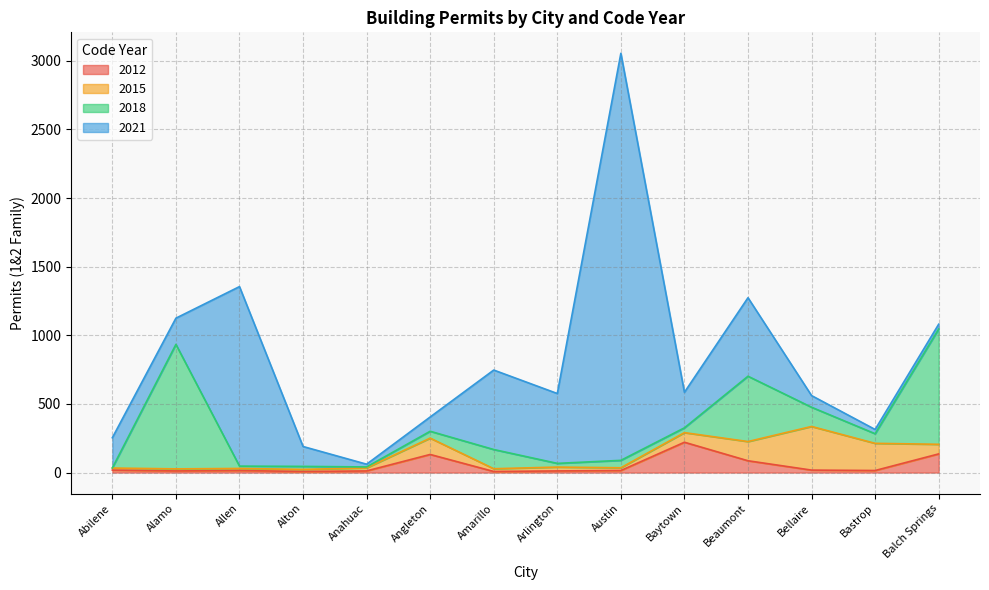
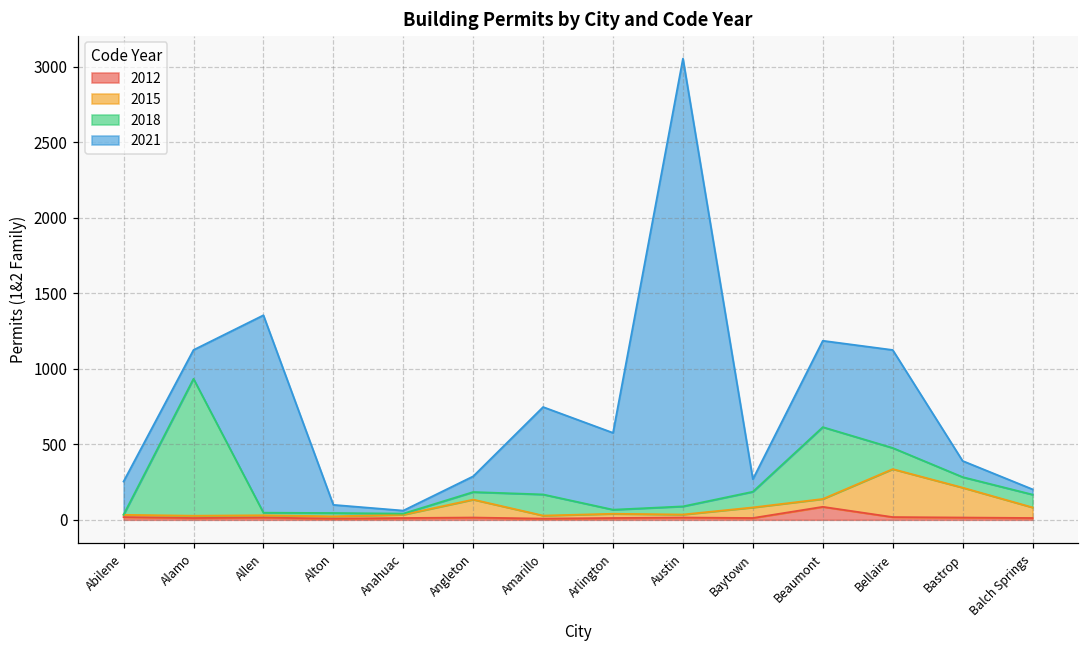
  {
    "2012": {
      "Anahuac": 10,
-     "Angleton": 130,
+     "Angleton": 20,
      "Amarillo": 10,
      "Arlington": 10,
      "Austin": 20,
-     "Baytown": 220,
+     "Baytown": 10,
      "Beaumont": 90,
      "Bellaire": 20,
      "Bastrop": 20,
-     "Balch Springs": 140
+     "Balch Springs": 10
    },
    "2015": {
      "Angleton": 120,
      "Amarillo": 20,
      "Arlington": 30,
      "Austin": 20,
      "Baytown": 70,
-     "Beaumont": 140,
+     "Beaumont": 50,
      "Bellaire": 320,
      "Bastrop": 200,
      "Balch Springs": 70
    },
    "2018": {
      "Alamo": 910,
      "Alton": 20,
      "Angleton": 50,
      "Amarillo": 140,
      "Arlington": 30,
      "Austin": 50,
-     "Baytown": 40,
+     "Baytown": 100,
      "Beaumont": 480,
      "Bellaire": 140,
      "Bastrop": 70,
-     "Balch Springs": 840
+     "Balch Springs": 90
    },
    "2021": {
      "Abilene": 220,
      "Alamo": 190,
      "Allen": 1310,
-     "Alton": 150,
+     "Alton": 50,
      "Anahuac": 20,
      "Angleton": 100,
      "Amarillo": 580,
      "Arlington": 510,
      "Austin": 2970,
-     "Baytown": 260,
+     "Baytown": 80,
      "Beaumont": 570,
-     "Bellaire": 90,
-     "Bastrop": 30,
+     "Bellaire": 650,
+     "Bastrop": 110,
      "Balch Springs": 40
    }
  }
